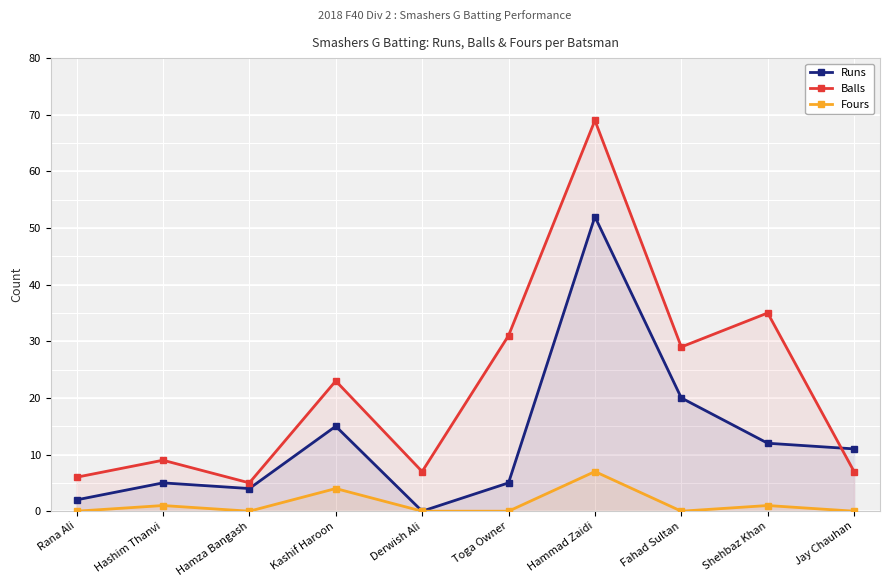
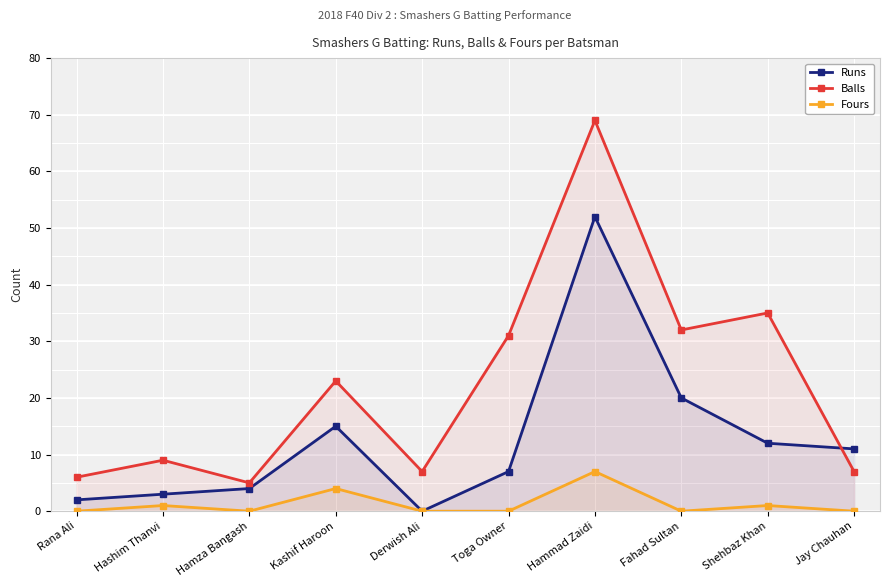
  {
    "Runs": {
      "Rana Ali": 2,
-     "Hashim Thanvi": 5,
+     "Hashim Thanvi": 3,
      "Hamza Bangash": 4,
      "Kashif Haroon": 15,
-     "Toga Owner": 5,
+     "Toga Owner": 7,
      "Hammad Zaidi": 52,
      "Fahad Sultan": 20,
      "Shehbaz Khan": 12,
      "Jay Chauhan": 11
    },
    "Balls": {
      "Rana Ali": 6,
      "Hashim Thanvi": 9,
      "Hamza Bangash": 5,
      "Kashif Haroon": 23,
      "Derwish Ali": 7,
      "Toga Owner": 31,
      "Hammad Zaidi": 69,
-     "Fahad Sultan": 29,
+     "Fahad Sultan": 32,
      "Shehbaz Khan": 35,
      "Jay Chauhan": 7
    },
    "Fours": {
      "Rana Ali": 0,
      "Hashim Thanvi": 1,
      "Hamza Bangash": 0,
      "Kashif Haroon": 4,
      "Toga Owner": 0,
      "Hammad Zaidi": 7,
      "Fahad Sultan": 0,
      "Shehbaz Khan": 1,
      "Jay Chauhan": 0
    }
  }
